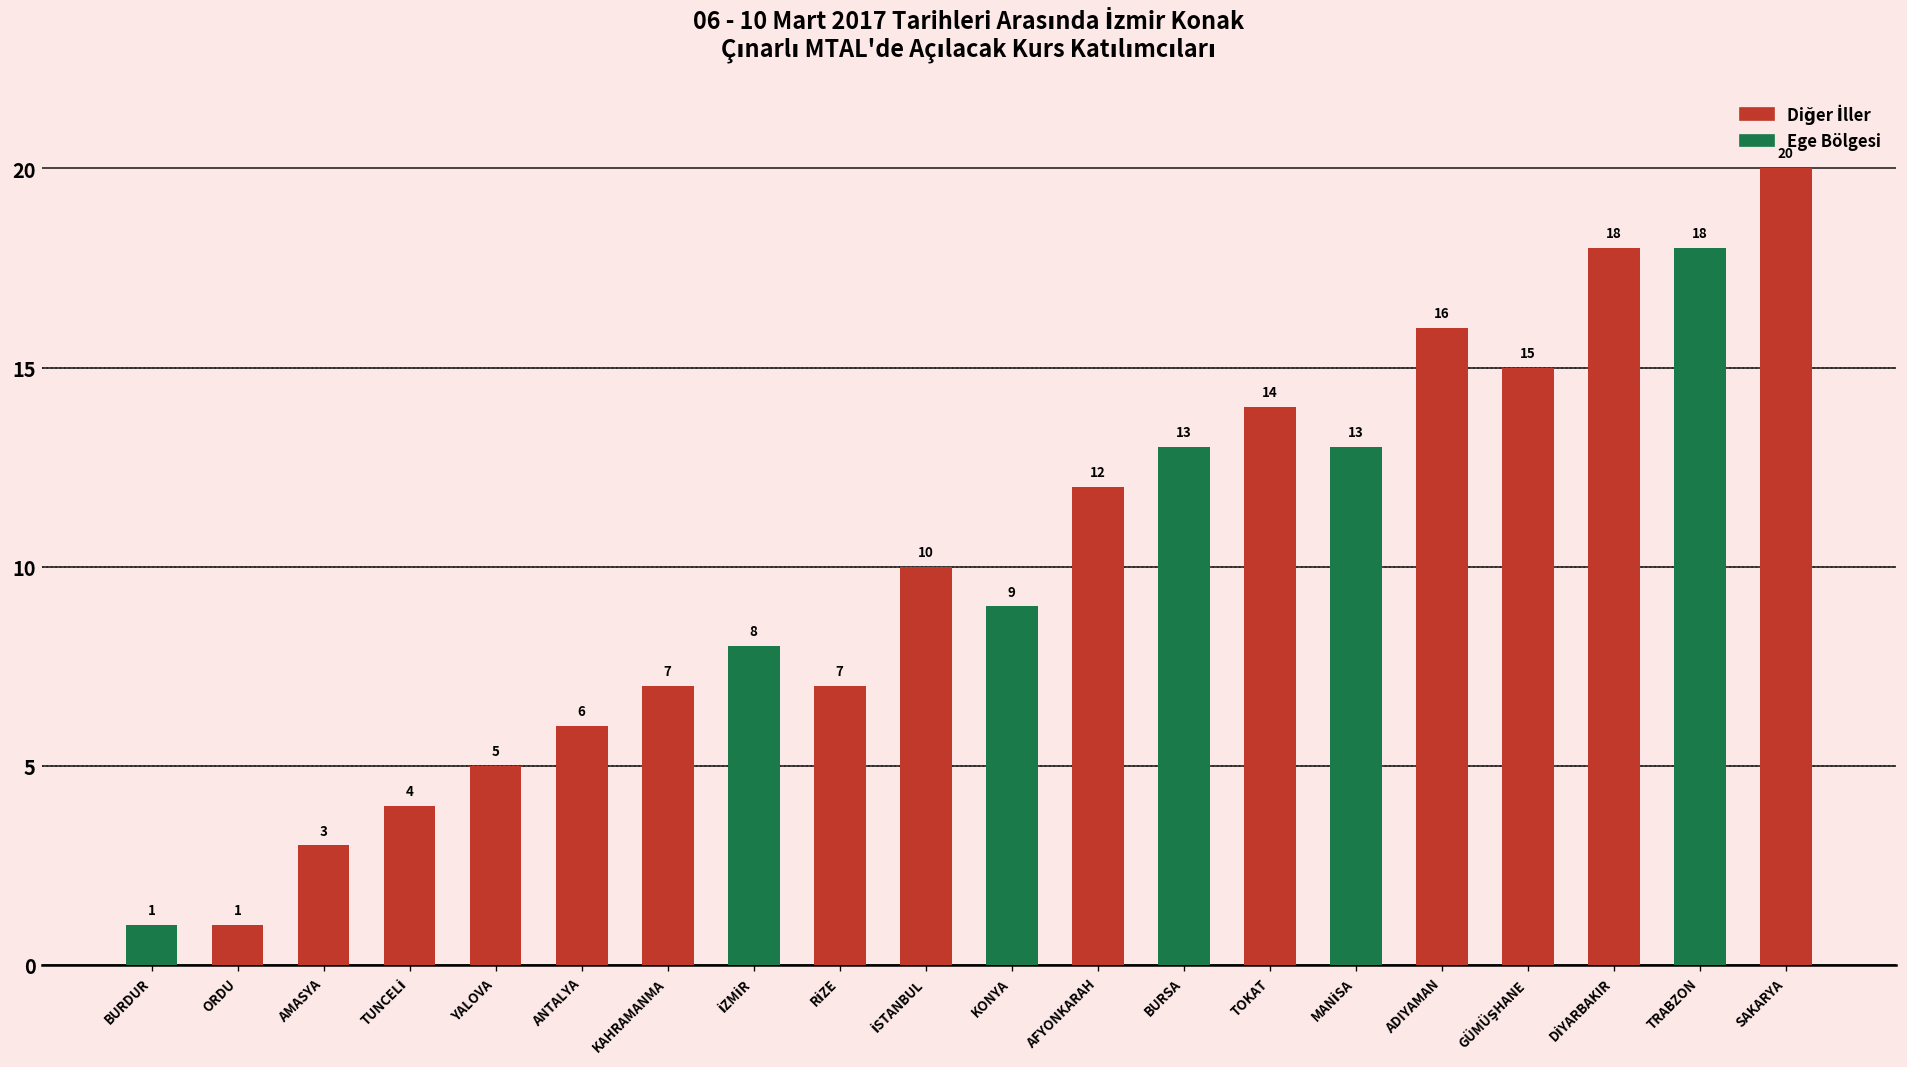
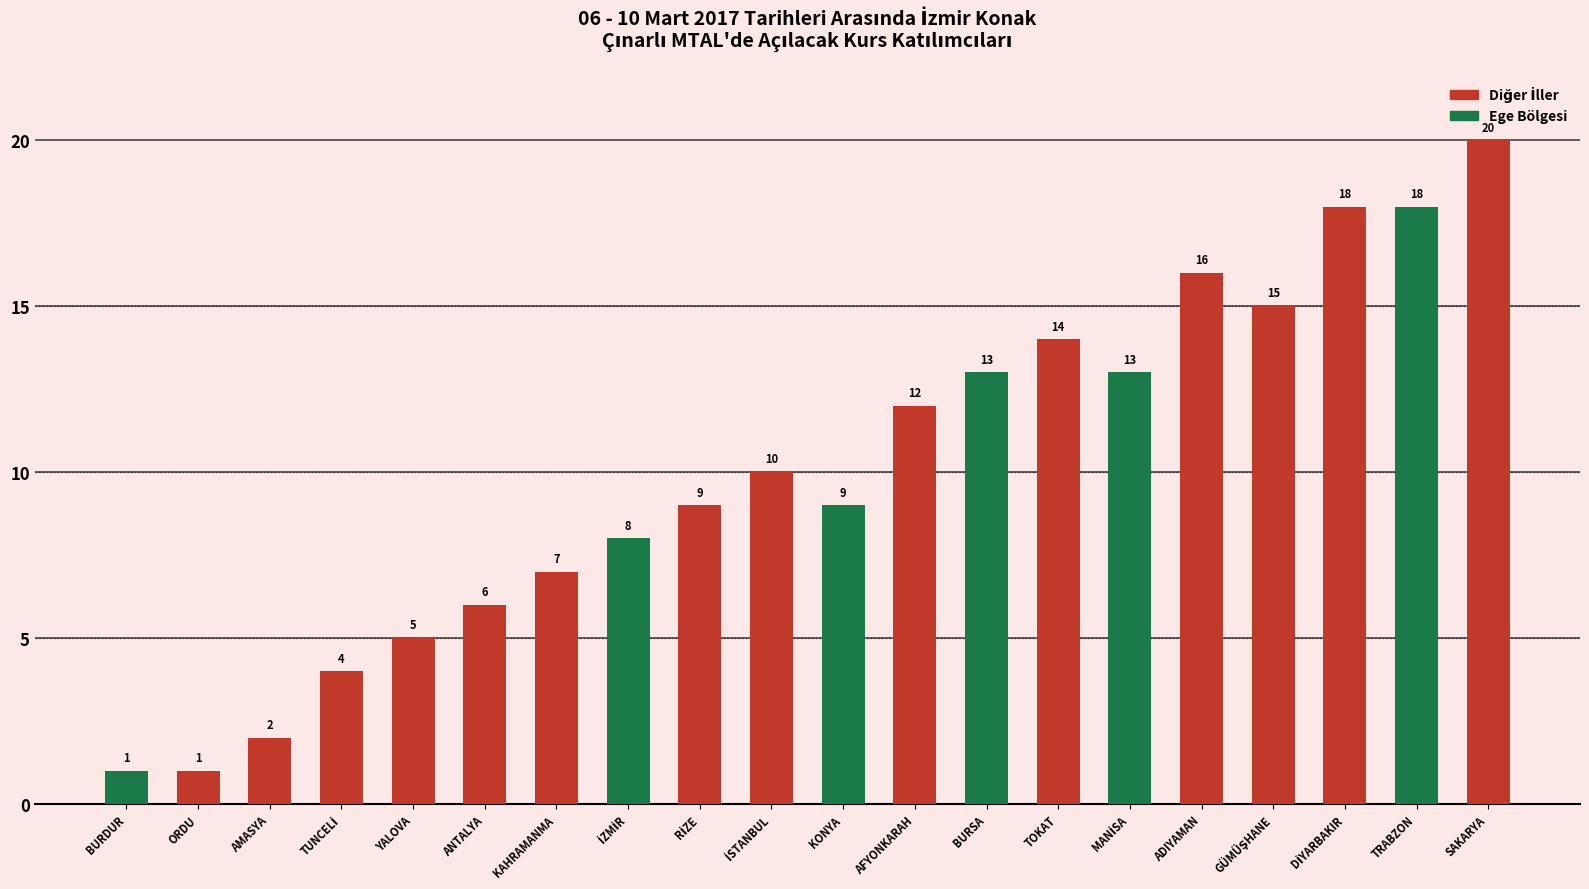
  {
    "BURDUR": 1,
    "ORDU": 1,
-   "AMASYA": 3,
+   "AMASYA": 2,
    "TUNCELİ": 4,
    "YALOVA": 5,
    "ANTALYA": 6,
    "KAHRAMANMA": 7,
    "İZMİR": 8,
-   "RİZE": 7,
+   "RİZE": 9,
    "İSTANBUL": 10,
    "KONYA": 9,
    "AFYONKARAH": 12,
    "BURSA": 13,
    "TOKAT": 14,
    "MANİSA": 13,
    "ADIYAMAN": 16,
    "GÜMÜŞHANE": 15,
    "DİYARBAKIR": 18,
    "TRABZON": 18,
    "SAKARYA": 20
  }
